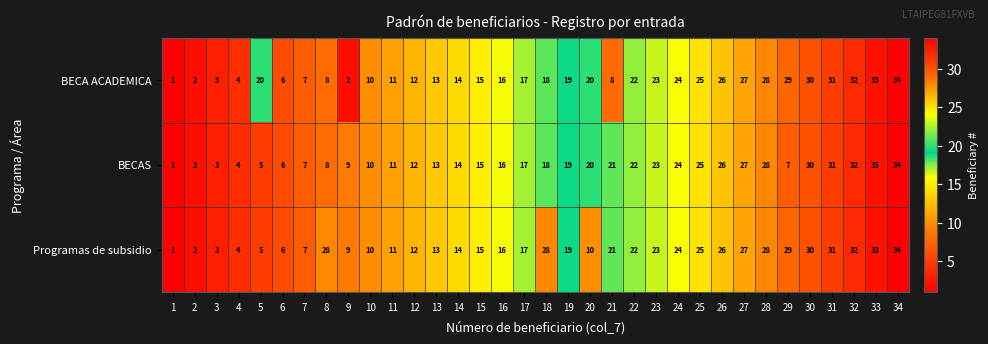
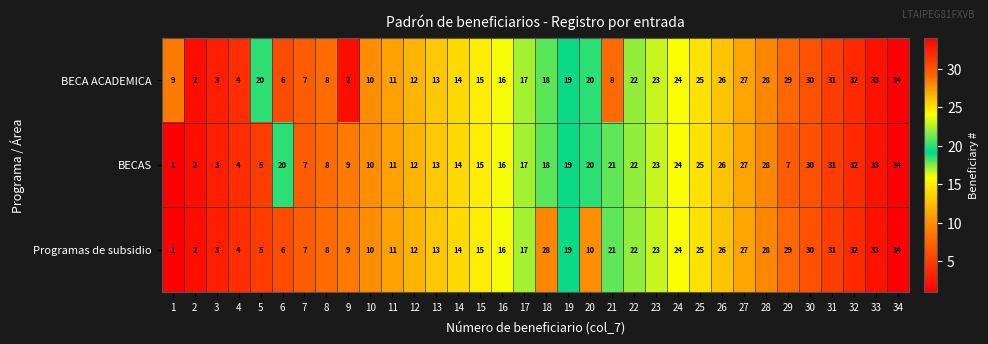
  {
    "BECA ACADEMICA": {
-     "1": 1,
+     "1": 9,
      "2": 2,
      "3": 3,
      "4": 4,
      "5": 20,
      "6": 6,
      "7": 7,
      "8": 8,
      "9": 2,
      "10": 10,
      "11": 11,
      "12": 12,
      "13": 13,
      "14": 14,
      "15": 15,
      "16": 16,
      "17": 17,
      "18": 18,
      "19": 19,
      "20": 20,
      "21": 8,
      "22": 22,
      "23": 23,
      "24": 24,
      "25": 25,
      "26": 26,
      "27": 27,
      "28": 28,
      "29": 29,
      "30": 30,
      "31": 31,
      "32": 32,
      "33": 33,
      "34": 34
    },
    "BECAS": {
      "1": 1,
      "2": 2,
      "3": 3,
      "4": 4,
      "5": 5,
-     "6": 6,
+     "6": 20,
      "7": 7,
      "8": 8,
      "9": 9,
      "10": 10,
      "11": 11,
      "12": 12,
      "13": 13,
      "14": 14,
      "15": 15,
      "16": 16,
      "17": 17,
      "18": 18,
      "19": 19,
      "20": 20,
      "21": 21,
      "22": 22,
      "23": 23,
      "24": 24,
      "25": 25,
      "26": 26,
      "27": 27,
      "28": 28,
      "29": 7,
      "30": 30,
      "31": 31,
      "32": 32,
      "33": 33,
      "34": 34
    },
    "Programas de subsidio": {
      "1": 1,
      "2": 2,
      "3": 3,
      "4": 4,
      "5": 5,
      "6": 6,
      "7": 7,
-     "8": 28,
+     "8": 8,
      "9": 9,
      "10": 10,
      "11": 11,
      "12": 12,
      "13": 13,
      "14": 14,
      "15": 15,
      "16": 16,
      "17": 17,
      "18": 28,
      "19": 19,
      "20": 10,
      "21": 21,
      "22": 22,
      "23": 23,
      "24": 24,
      "25": 25,
      "26": 26,
      "27": 27,
      "28": 28,
      "29": 29,
      "30": 30,
      "31": 31,
      "32": 32,
      "33": 33,
      "34": 34
    }
  }
